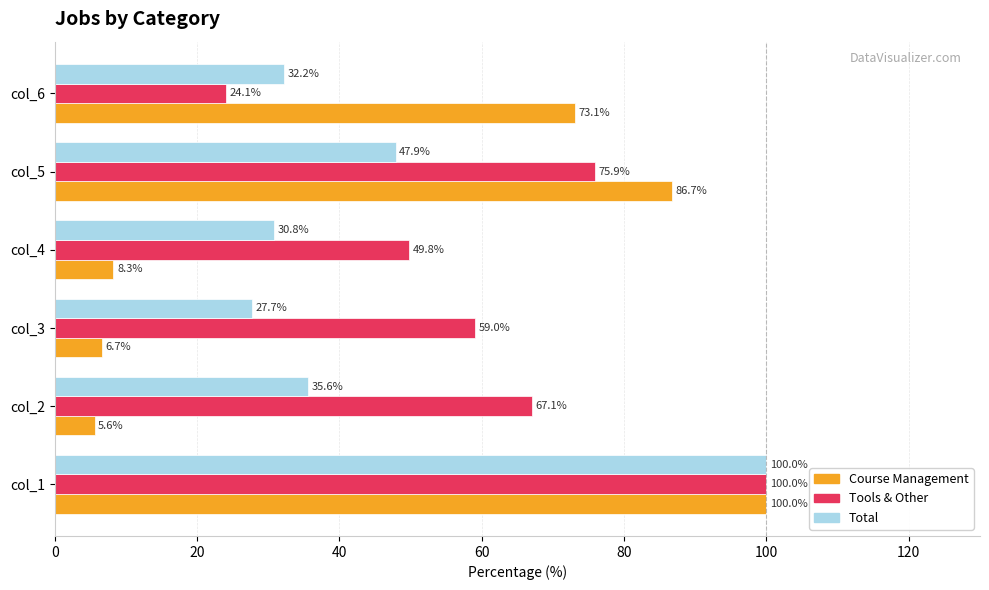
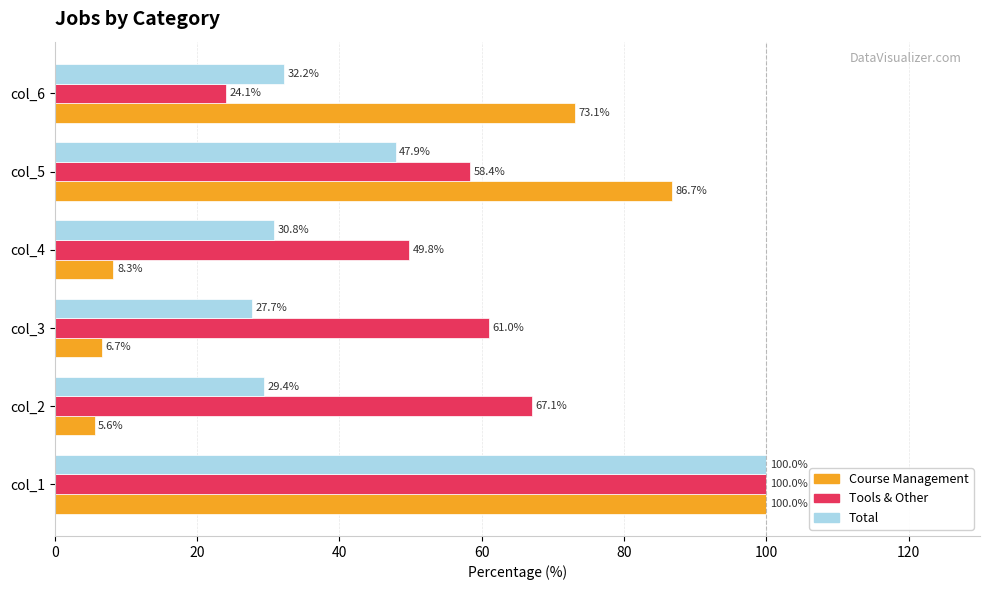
  {
    "Course Management": {
      "col_6": "73.1%",
      "col_5": "86.7%",
      "col_4": "8.3%",
      "col_3": "6.7%",
      "col_2": "5.6%",
      "col_1": "100.0%"
    },
    "Tools & Other": {
      "col_6": "24.1%",
-     "col_5": "75.9%",
+     "col_5": "58.4%",
      "col_4": "49.8%",
-     "col_3": "59.0%",
+     "col_3": "61.0%",
      "col_2": "67.1%",
      "col_1": "100.0%"
    },
    "Total": {
      "col_6": "32.2%",
      "col_5": "47.9%",
      "col_4": "30.8%",
      "col_3": "27.7%",
-     "col_2": "35.6%",
+     "col_2": "29.4%",
      "col_1": "100.0%"
    }
  }
